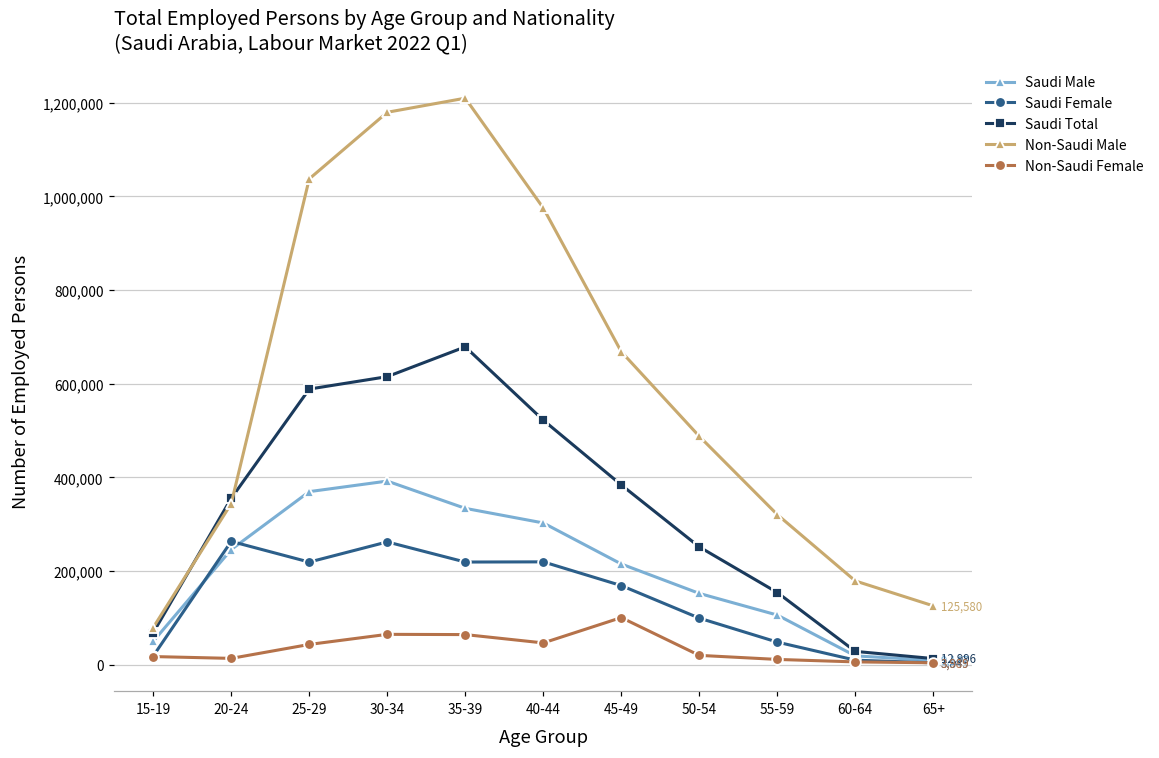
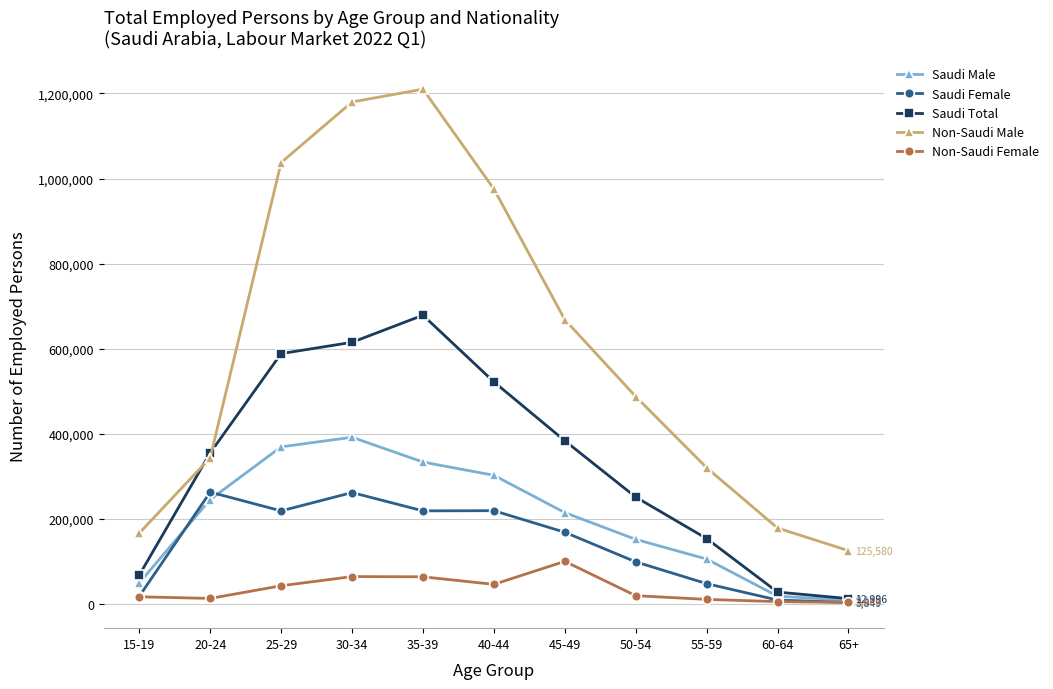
  {
    "Saudi Male": {
      "15-19": "50,000",
      "20-24": "250,000",
      "25-29": "370,000",
      "30-34": "390,000",
      "35-39": "330,000",
      "40-44": "300,000",
      "45-49": "210,000",
      "50-54": "150,000",
      "55-59": "110,000",
      "60-64": "20,000"
    },
    "Saudi Female": {
      "20-24": "260,000",
      "25-29": "220,000",
      "30-34": "260,000",
      "35-39": "220,000",
      "40-44": "220,000",
      "45-49": "170,000",
      "50-54": "100,000",
      "55-59": "50,000"
    },
    "Saudi Total": {
      "15-19": "70,000",
      "20-24": "360,000",
      "25-29": "590,000",
      "30-34": "620,000",
      "35-39": "680,000",
      "40-44": "520,000",
      "45-49": "380,000",
      "50-54": "250,000",
      "55-59": "150,000",
      "60-64": "30,000"
    },
    "Non-Saudi Male": {
-     "15-19": "80,000",
+     "15-19": "170,000",
      "20-24": "340,000",
      "25-29": "1,040,000",
      "30-34": "1,180,000",
      "35-39": "1,210,000",
      "40-44": "980,000",
      "45-49": "670,000",
      "50-54": "490,000",
      "55-59": "320,000",
      "60-64": "180,000"
    },
    "Non-Saudi Female": {
      "20-24": "10,000",
      "25-29": "40,000",
      "30-34": "60,000",
      "35-39": "60,000",
      "40-44": "50,000",
      "45-49": "100,000",
      "50-54": "20,000",
      "55-59": "10,000"
    }
  }
